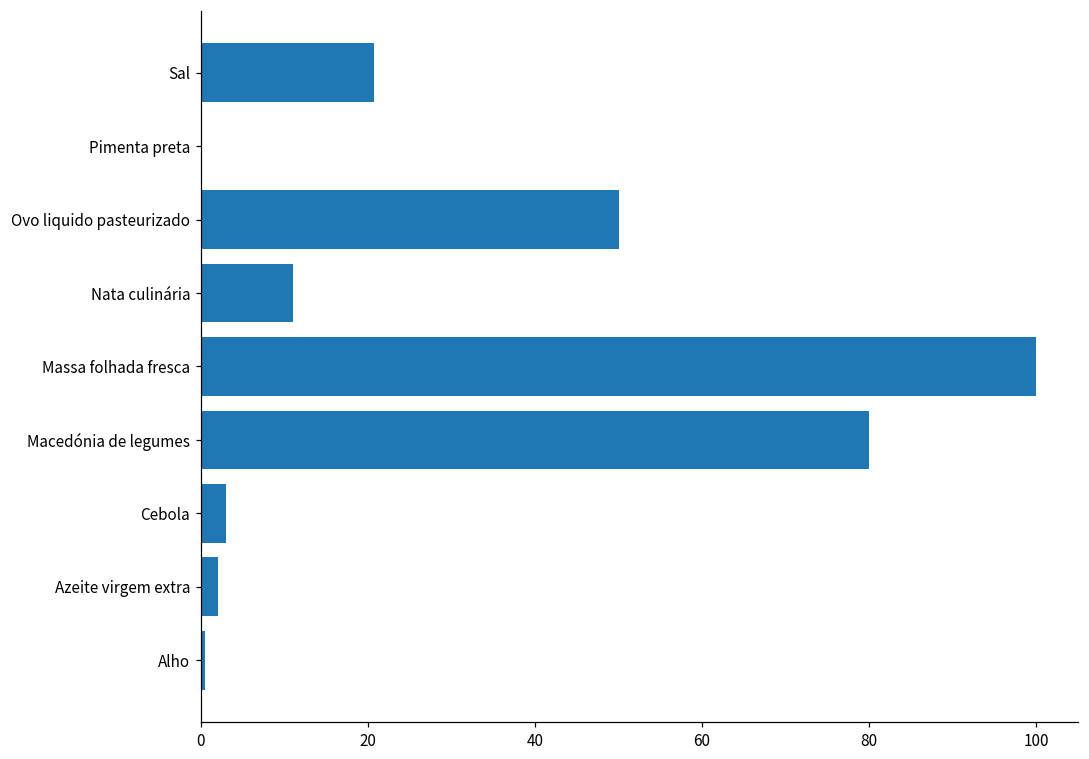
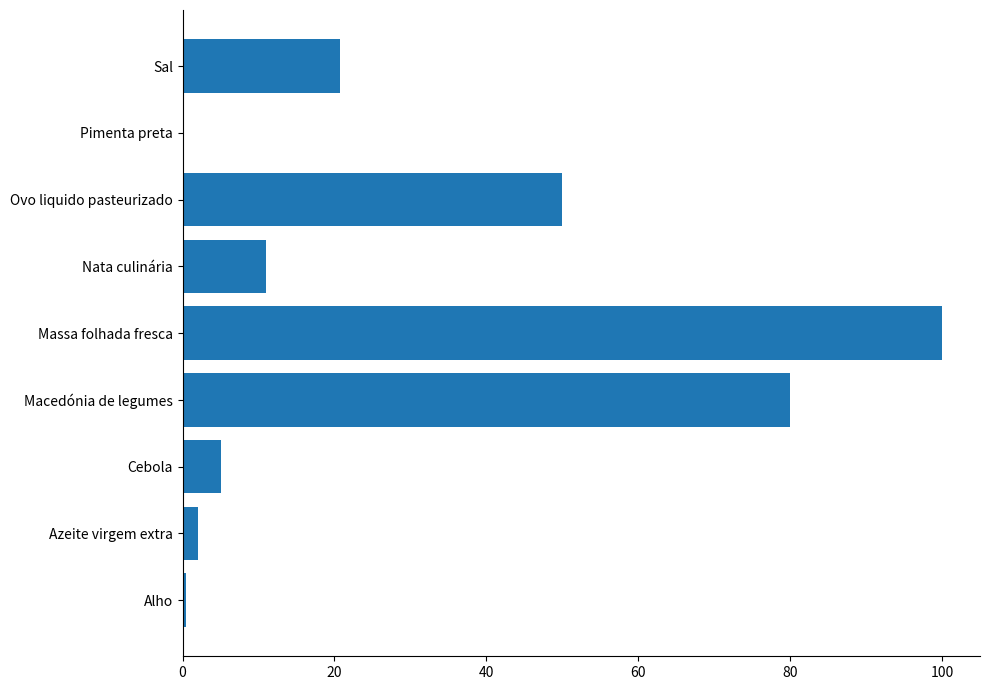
  {
    "Sal": 21,
    "Ovo liquido pasteurizado": 50,
    "Nata culinária": 11,
    "Massa folhada fresca": 100,
    "Macedónia de legumes": 80,
-   "Cebola": 3,
+   "Cebola": 5,
    "Azeite virgem extra": 2,
    "Alho": 1
  }
